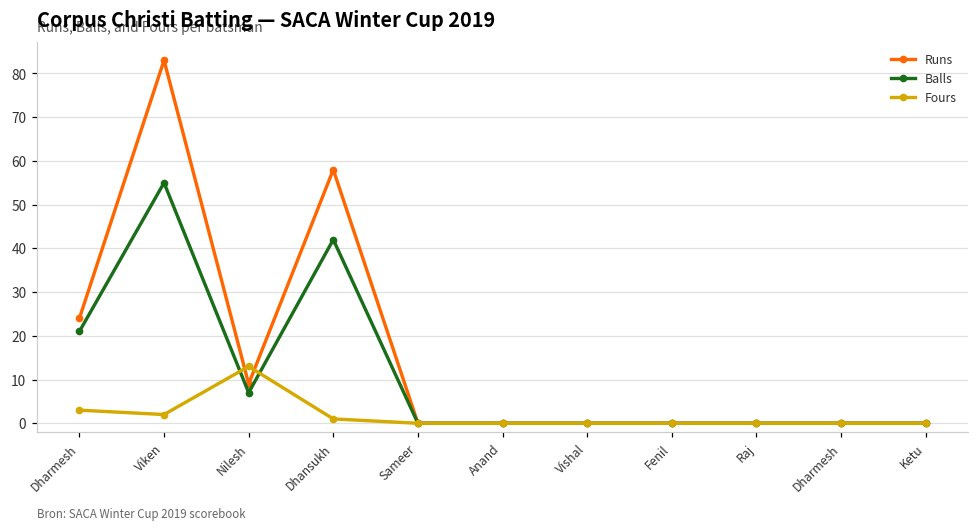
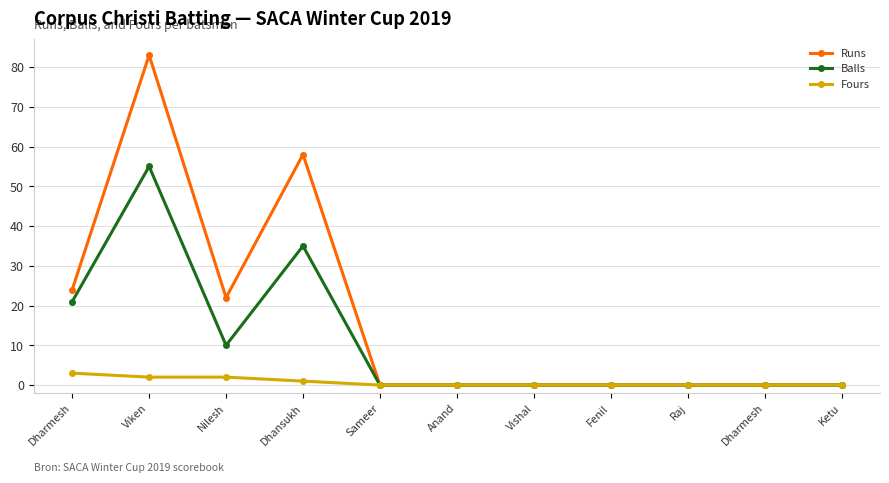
  {
    "Runs": {
      "Viken": 83,
-     "Nilesh": 9,
+     "Nilesh": 22,
      "Dhansukh": 58
    },
    "Balls": {
      "Viken": 55,
-     "Nilesh": 7,
-     "Dhansukh": 42
+     "Nilesh": 10,
+     "Dhansukh": 35
    },
    "Fours": {
      "Viken": 2,
-     "Nilesh": 13,
+     "Nilesh": 2,
      "Dhansukh": 1
    }
  }
